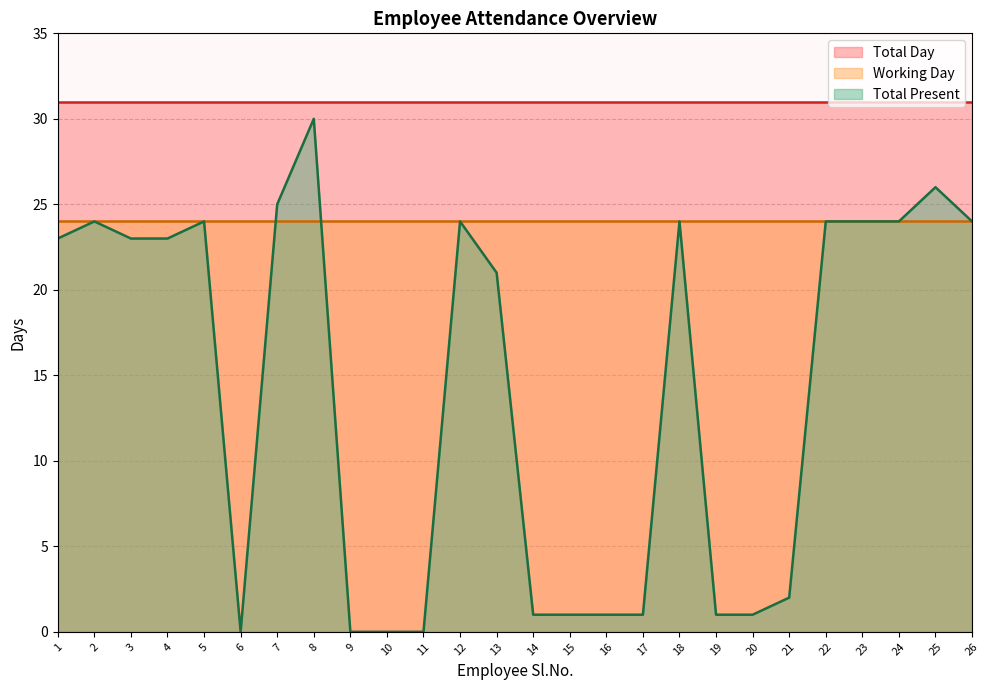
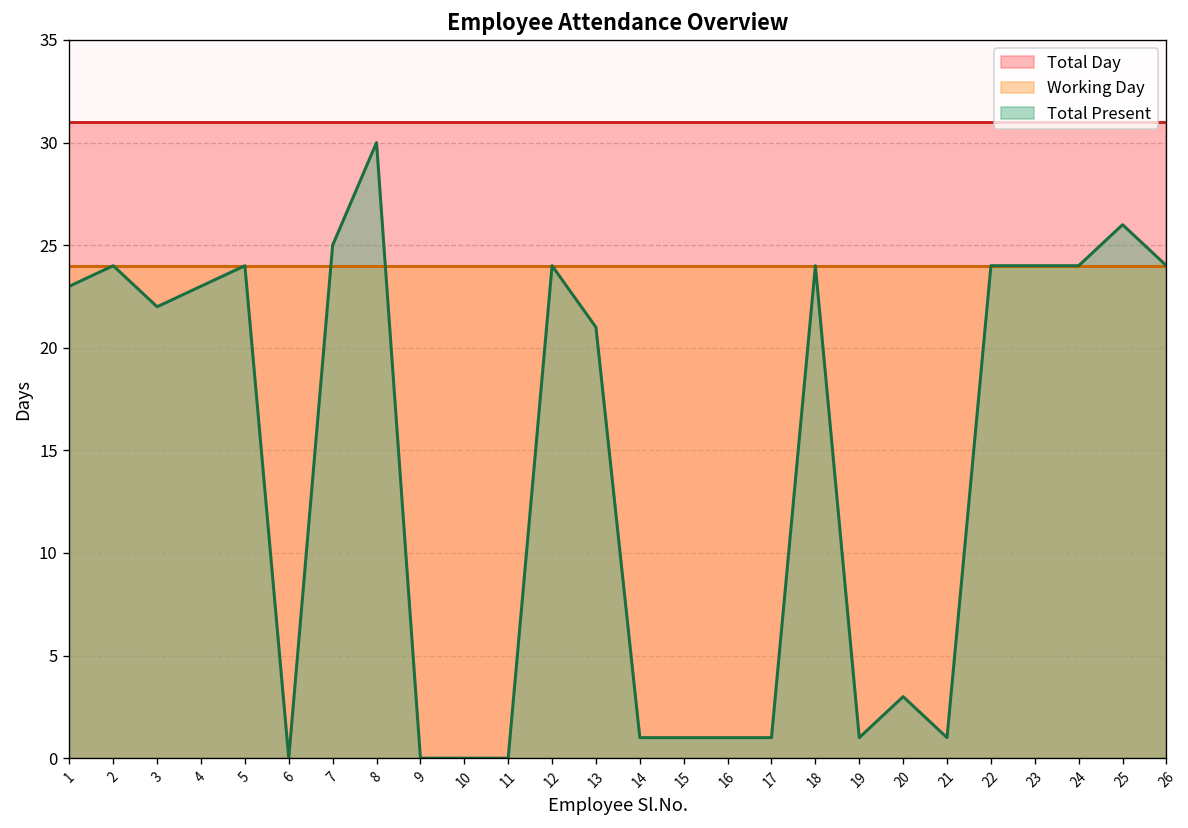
  {
    "Total Present": {
      "1": 23,
-     "3": 23,
+     "3": 22,
      "4": 23,
      "6": 0,
      "7": 25,
      "8": 30,
      "9": 0,
      "10": 0,
      "11": 0,
      "13": 21,
      "14": 1,
      "15": 1,
      "16": 1,
      "17": 1,
      "19": 1,
-     "20": 1,
-     "21": 2,
+     "20": 3,
+     "21": 1,
      "25": 26
    }
  }
